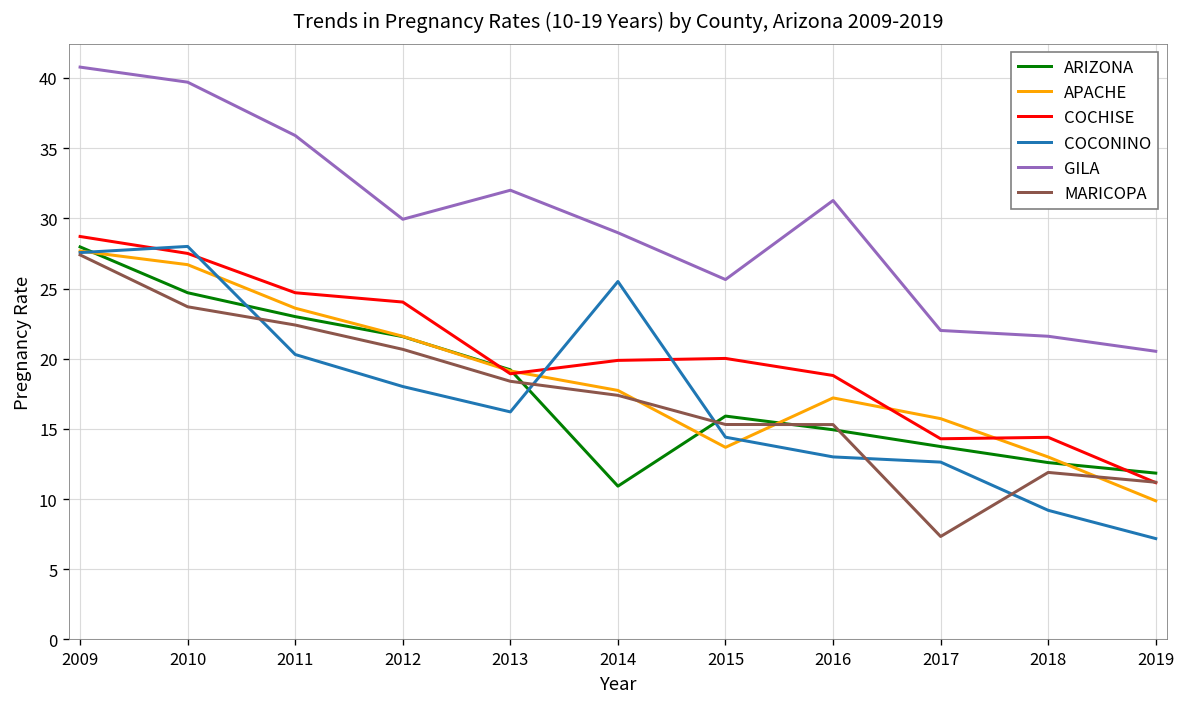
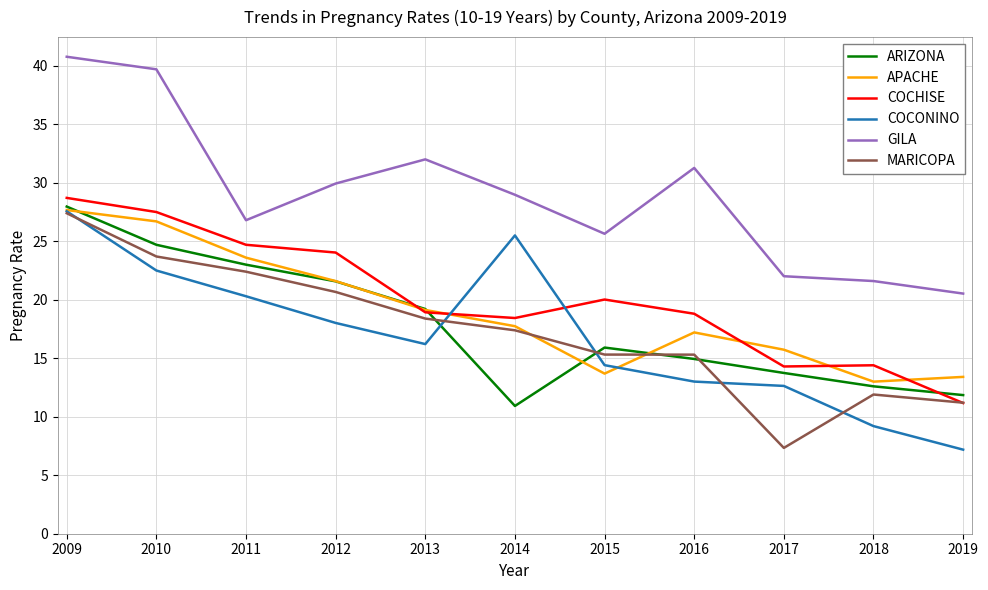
  {
    "ARIZONA": {
      "2009": 28.0,
      "2010": 24.7,
      "2011": 23.0,
      "2014": 10.9,
      "2015": 15.9,
      "2016": 14.9,
      "2017": 13.7,
      "2018": 12.6,
      "2019": 11.9
    },
    "APACHE": {
      "2010": 26.7,
      "2011": 23.6,
      "2014": 17.7,
      "2015": 13.7,
      "2016": 17.2,
      "2017": 15.7,
      "2018": 13.0,
-     "2019": 9.9
+     "2019": 13.4
    },
    "COCHISE": {
      "2009": 28.7,
      "2010": 27.5,
      "2011": 24.7,
      "2012": 24.0,
-     "2014": 19.9,
+     "2014": 18.4,
      "2015": 20.0,
      "2016": 18.8,
      "2017": 14.3,
      "2018": 14.4
    },
    "COCONINO": {
-     "2010": 28.0,
+     "2010": 22.5,
      "2011": 20.3,
      "2012": 18.0,
      "2013": 16.2,
      "2014": 25.5,
      "2015": 14.4,
      "2016": 13.0,
      "2017": 12.6,
      "2018": 9.2,
      "2019": 7.2
    },
    "GILA": {
      "2009": 40.8,
      "2010": 39.7,
-     "2011": 35.9,
+     "2011": 26.8,
      "2012": 29.9,
      "2013": 32.0,
      "2014": 29.0,
      "2015": 25.6,
      "2016": 31.3,
      "2017": 22.0,
      "2018": 21.6,
      "2019": 20.5
    },
    "MARICOPA": {
      "2010": 23.7,
      "2011": 22.4,
      "2012": 20.7,
      "2013": 18.4,
      "2014": 17.4,
      "2015": 15.3,
      "2016": 15.3,
      "2017": 7.3,
      "2018": 11.9
    }
  }
